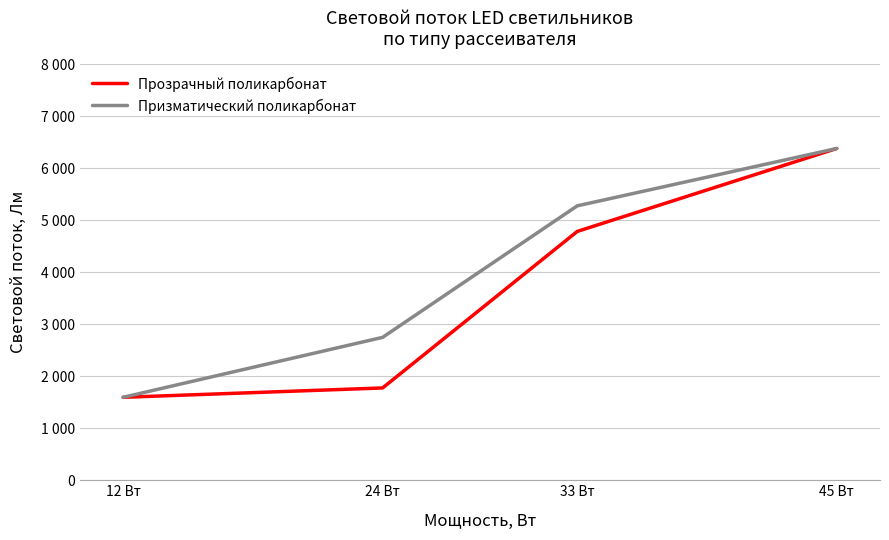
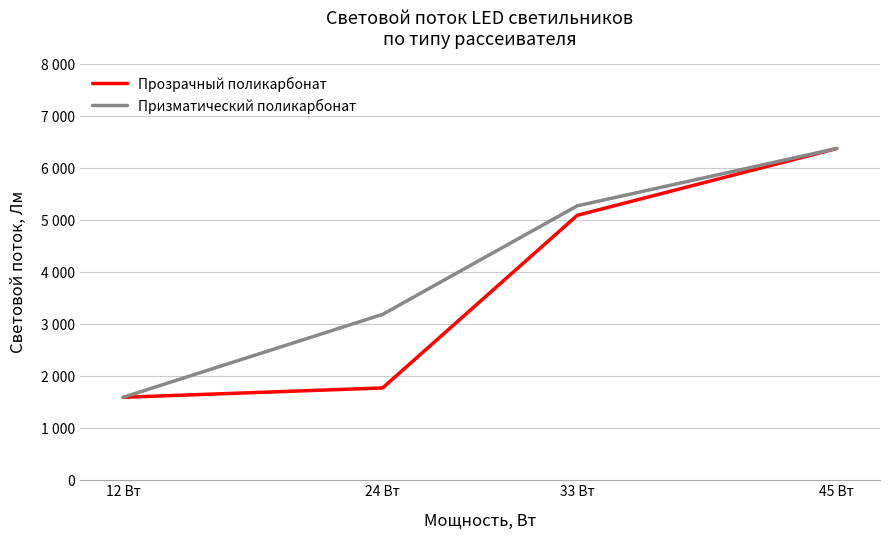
  {
    "Прозрачный поликарбонат": {
      "24 Вт": 1800,
-     "33 Вт": 4800
+     "33 Вт": 5100
    },
    "Призматический поликарбонат": {
-     "24 Вт": 2700,
+     "24 Вт": 3200,
      "33 Вт": 5300
    }
  }
